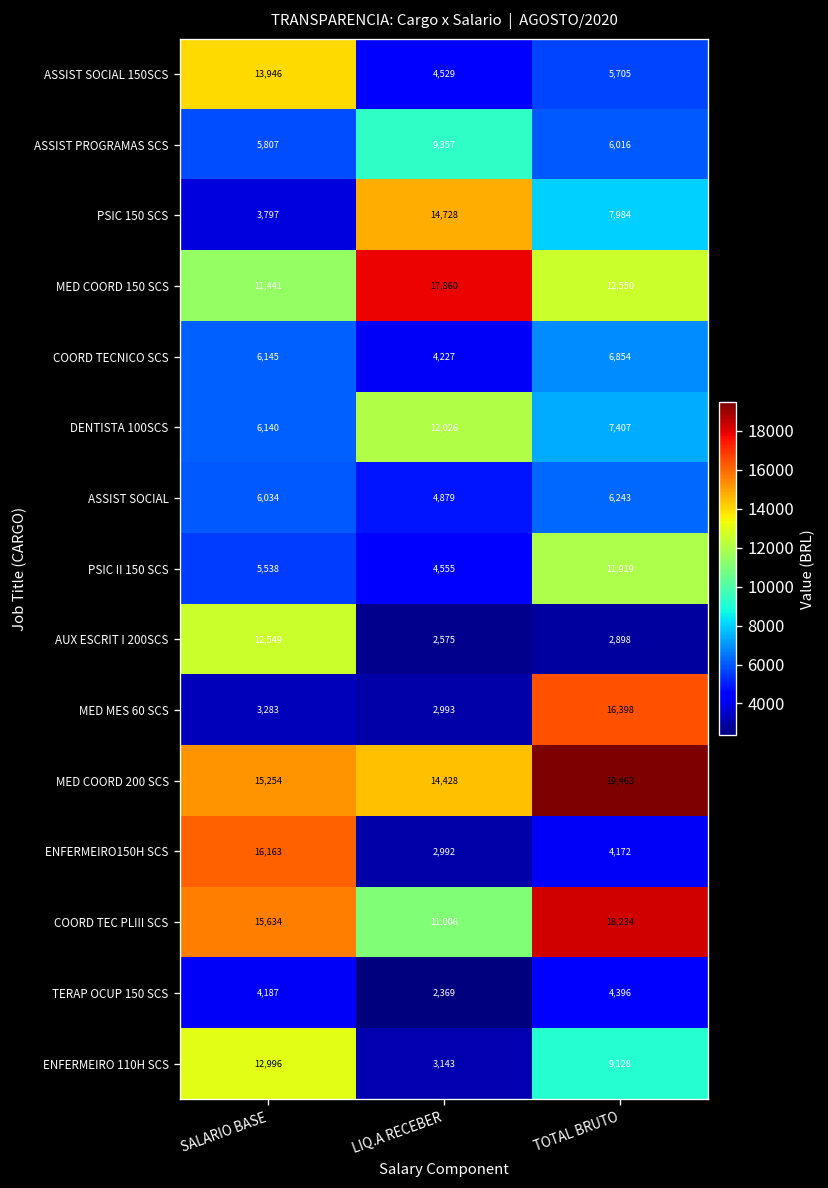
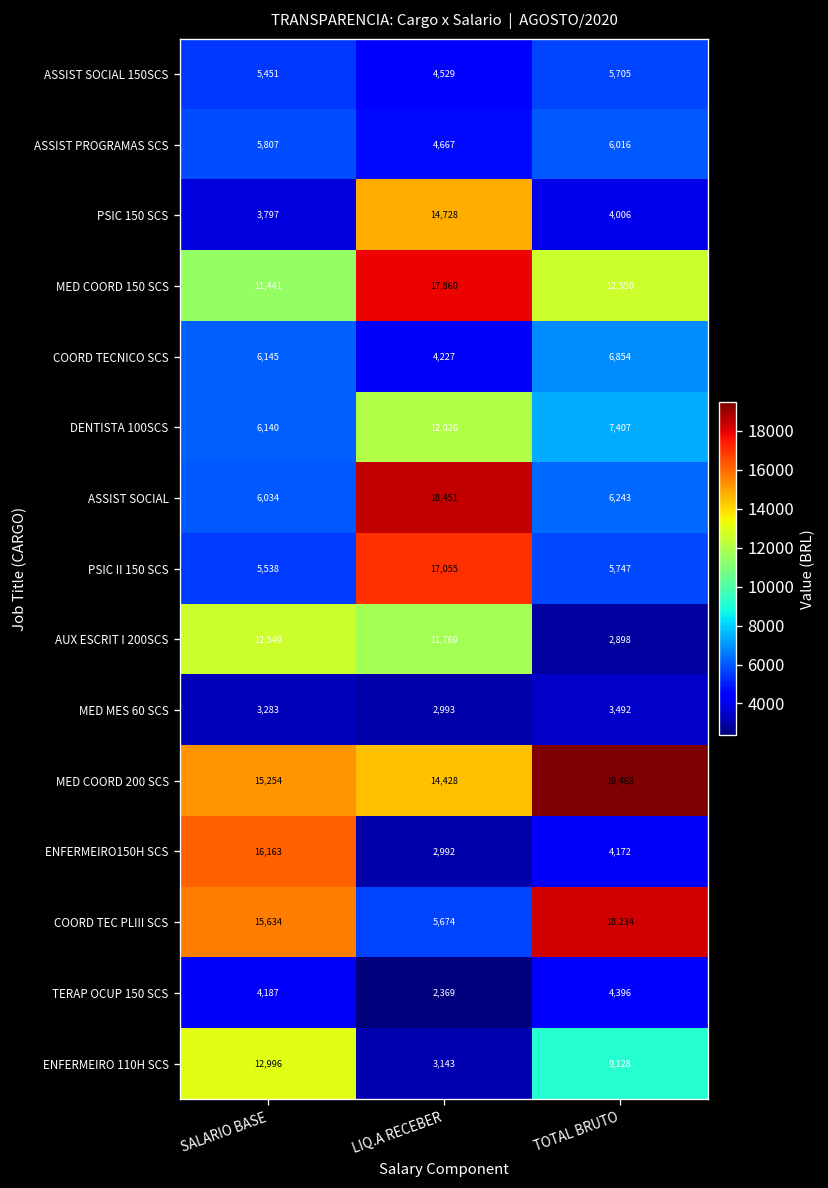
  {
    "ASSIST SOCIAL 150SCS": {
-     "SALARIO BASE": "13,946",
+     "SALARIO BASE": "5,451",
      "LIQ.A RECEBER": "4,529",
      "TOTAL BRUTO": "5,705"
    },
    "ASSIST PROGRAMAS SCS": {
      "SALARIO BASE": "5,807",
-     "LIQ.A RECEBER": "9,357",
+     "LIQ.A RECEBER": "4,667",
      "TOTAL BRUTO": "6,016"
    },
    "PSIC 150 SCS": {
      "SALARIO BASE": "3,797",
      "LIQ.A RECEBER": "14,728",
-     "TOTAL BRUTO": "7,984"
+     "TOTAL BRUTO": "4,006"
    },
    "MED COORD 150 SCS": {
      "SALARIO BASE": "11,441",
      "LIQ.A RECEBER": "17,860",
      "TOTAL BRUTO": "12,550"
    },
    "COORD TECNICO SCS": {
      "SALARIO BASE": "6,145",
      "LIQ.A RECEBER": "4,227",
      "TOTAL BRUTO": "6,854"
    },
    "DENTISTA 100SCS": {
      "SALARIO BASE": "6,140",
      "LIQ.A RECEBER": "12,026",
      "TOTAL BRUTO": "7,407"
    },
    "ASSIST SOCIAL": {
      "SALARIO BASE": "6,034",
-     "LIQ.A RECEBER": "4,879",
+     "LIQ.A RECEBER": "18,451",
      "TOTAL BRUTO": "6,243"
    },
    "PSIC II 150 SCS": {
      "SALARIO BASE": "5,538",
-     "LIQ.A RECEBER": "4,555",
-     "TOTAL BRUTO": "11,919"
+     "LIQ.A RECEBER": "17,055",
+     "TOTAL BRUTO": "5,747"
    },
    "AUX ESCRIT I 200SCS": {
      "SALARIO BASE": "12,549",
-     "LIQ.A RECEBER": "2,575",
+     "LIQ.A RECEBER": "11,769",
      "TOTAL BRUTO": "2,898"
    },
    "MED MES 60 SCS": {
      "SALARIO BASE": "3,283",
      "LIQ.A RECEBER": "2,993",
-     "TOTAL BRUTO": "16,398"
+     "TOTAL BRUTO": "3,492"
    },
    "MED COORD 200 SCS": {
      "SALARIO BASE": "15,254",
      "LIQ.A RECEBER": "14,428",
      "TOTAL BRUTO": "19,463"
    },
    "ENFERMEIRO150H SCS": {
      "SALARIO BASE": "16,163",
      "LIQ.A RECEBER": "2,992",
      "TOTAL BRUTO": "4,172"
    },
    "COORD TEC PLIII SCS": {
      "SALARIO BASE": "15,634",
-     "LIQ.A RECEBER": "11,006",
+     "LIQ.A RECEBER": "5,674",
      "TOTAL BRUTO": "18,234"
    },
    "TERAP OCUP 150 SCS": {
      "SALARIO BASE": "4,187",
      "LIQ.A RECEBER": "2,369",
      "TOTAL BRUTO": "4,396"
    },
    "ENFERMEIRO 110H SCS": {
      "SALARIO BASE": "12,996",
      "LIQ.A RECEBER": "3,143",
      "TOTAL BRUTO": "9,128"
    }
  }
